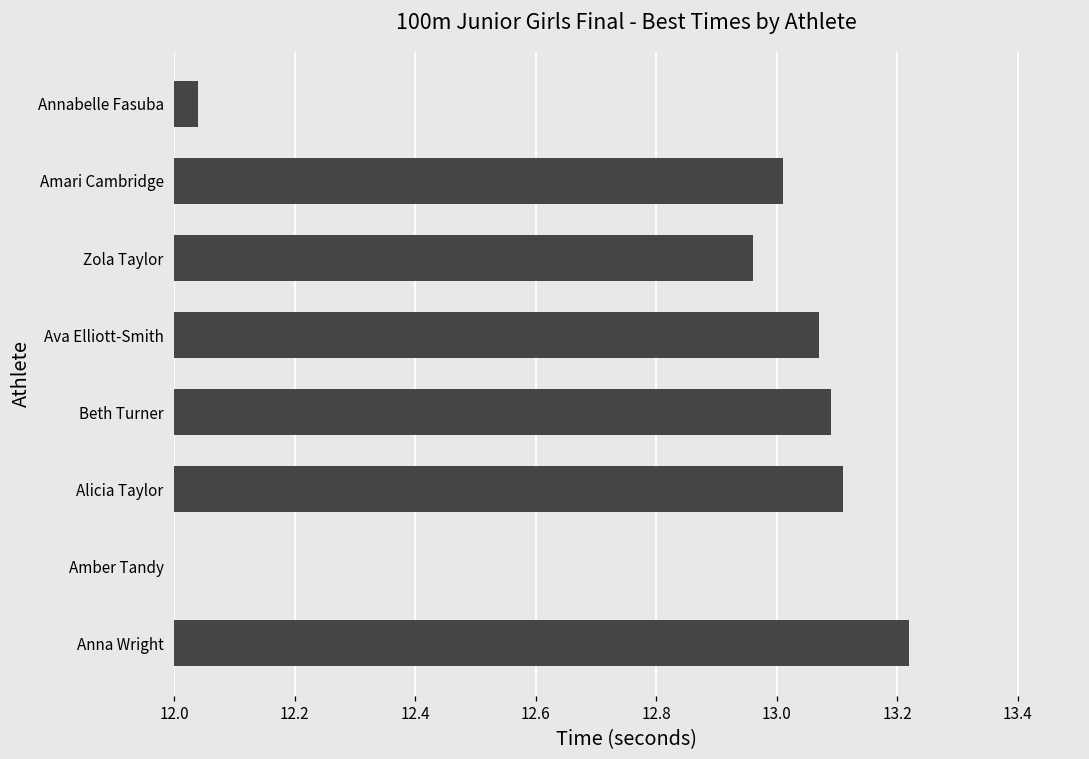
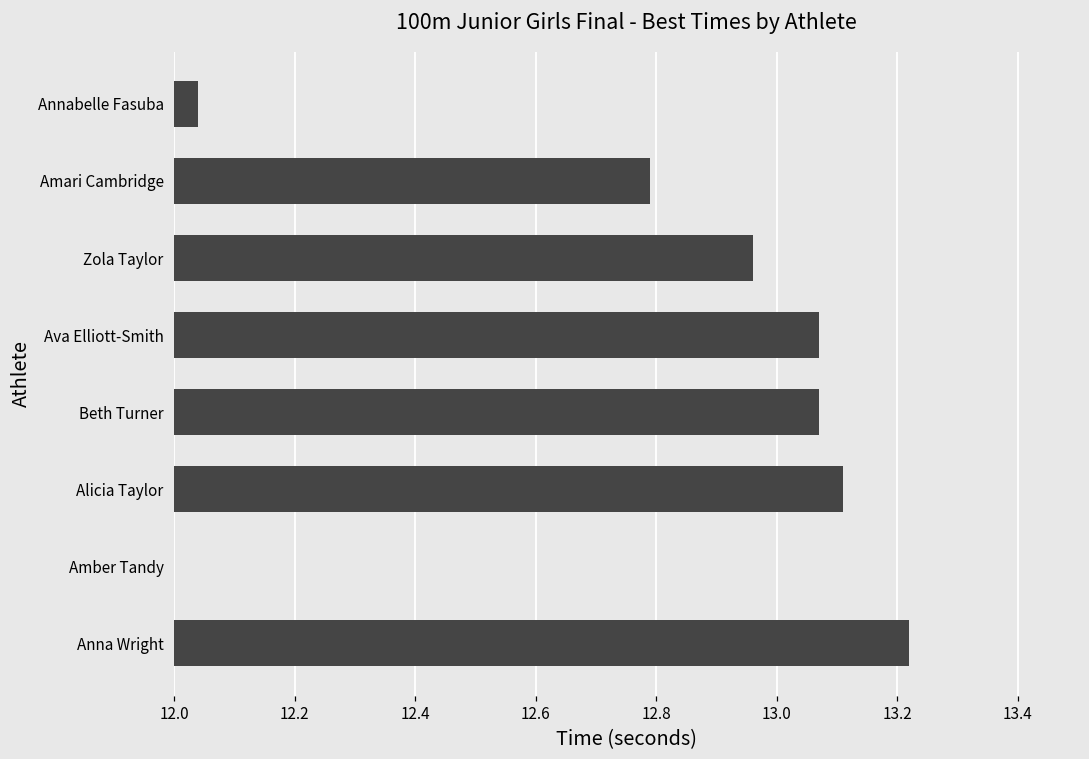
  {
    "Annabelle Fasuba": 12.04,
-   "Amari Cambridge": 13.01,
+   "Amari Cambridge": 12.79,
    "Zola Taylor": 12.96,
    "Ava Elliott-Smith": 13.07,
-   "Beth Turner": 13.09,
+   "Beth Turner": 13.07,
    "Alicia Taylor": 13.11,
    "Anna Wright": 13.22
  }
